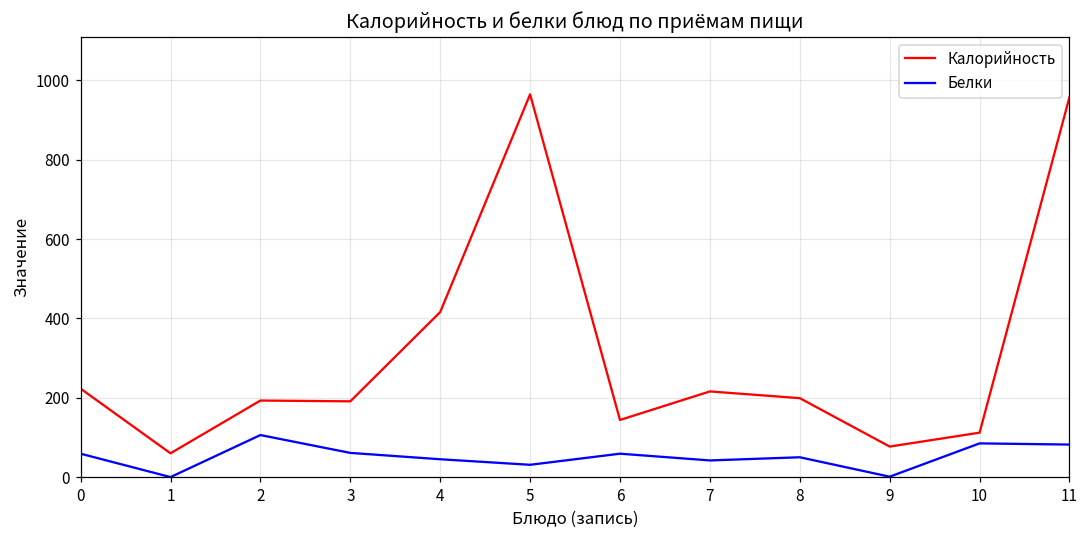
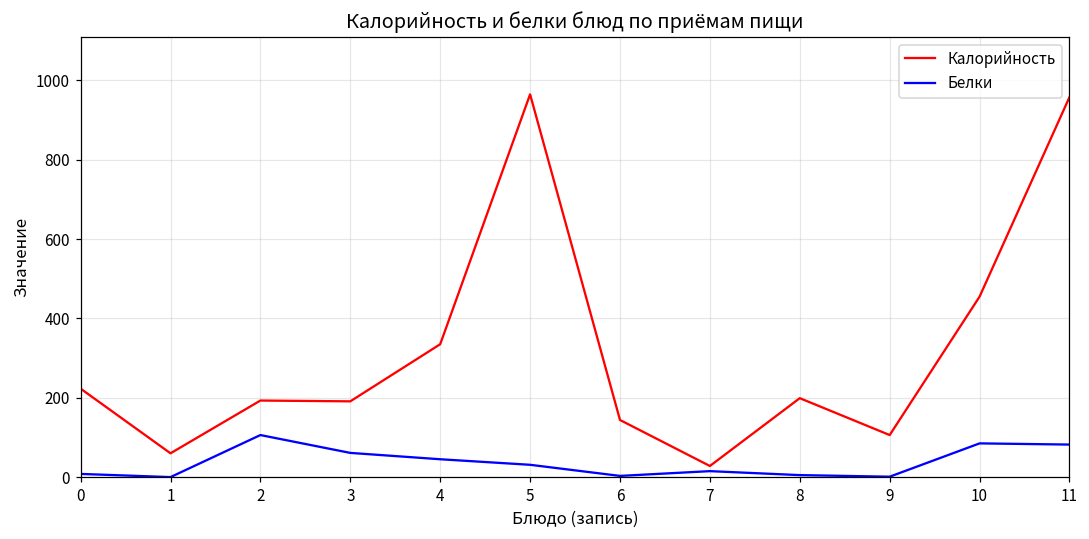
  {
    "Калорийность": {
      "0": 220,
      "1": 60,
      "2": 190,
      "3": 190,
-     "4": 420,
+     "4": 340,
      "5": 970,
      "6": 140,
-     "7": 220,
+     "7": 30,
      "8": 200,
-     "9": 80,
-     "10": 110,
+     "9": 110,
+     "10": 460,
      "11": 960
    },
    "Белки": {
-     "0": 60,
+     "0": 10,
      "1": 0,
      "2": 110,
      "3": 60,
      "4": 50,
      "5": 30,
-     "6": 60,
-     "7": 40,
-     "8": 50,
+     "6": 0,
+     "7": 20,
+     "8": 10,
      "9": 0,
      "10": 90,
      "11": 80
    }
  }
